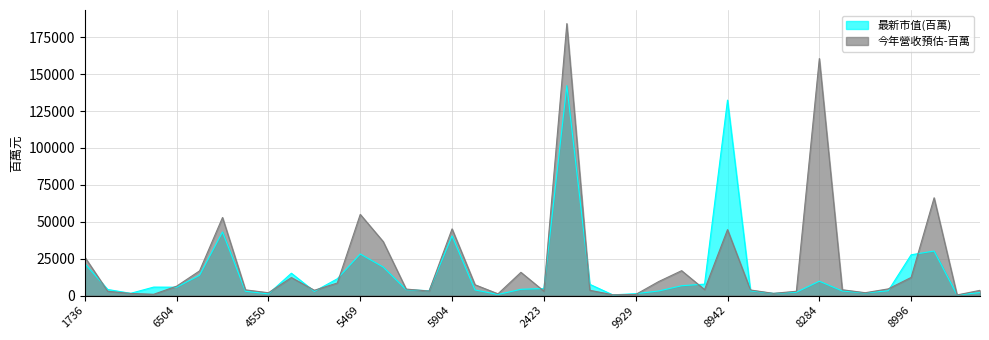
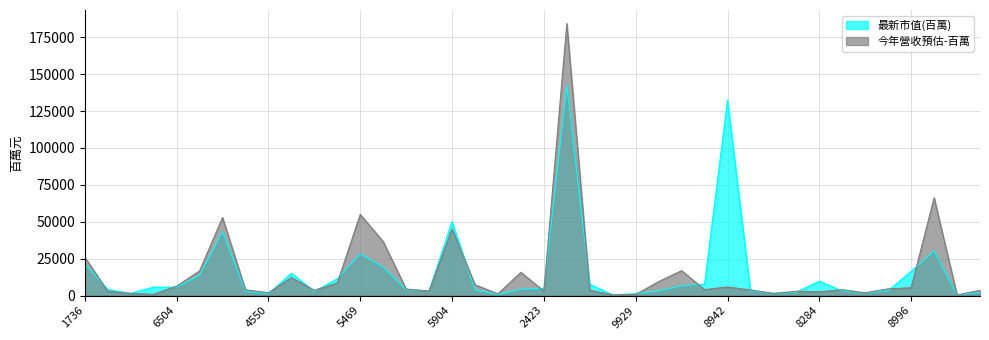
  {
    "最新市值(百萬)": {
      "1736": 22000,
      "5469": 28000,
-     "5904": 40000,
+     "5904": 50000,
      "2423": 5000,
      "8942": 132000,
      "8284": 10000,
-     "8996": 28000
+     "8996": 16000
    },
    "今年營收預估-百萬": {
      "1736": 26000,
      "5469": 55000,
      "5904": 45000,
      "2423": 3000,
-     "8942": 45000,
-     "8284": 161000,
-     "8996": 12000
+     "8942": 6000,
+     "8284": 3000,
+     "8996": 5000
    }
  }
